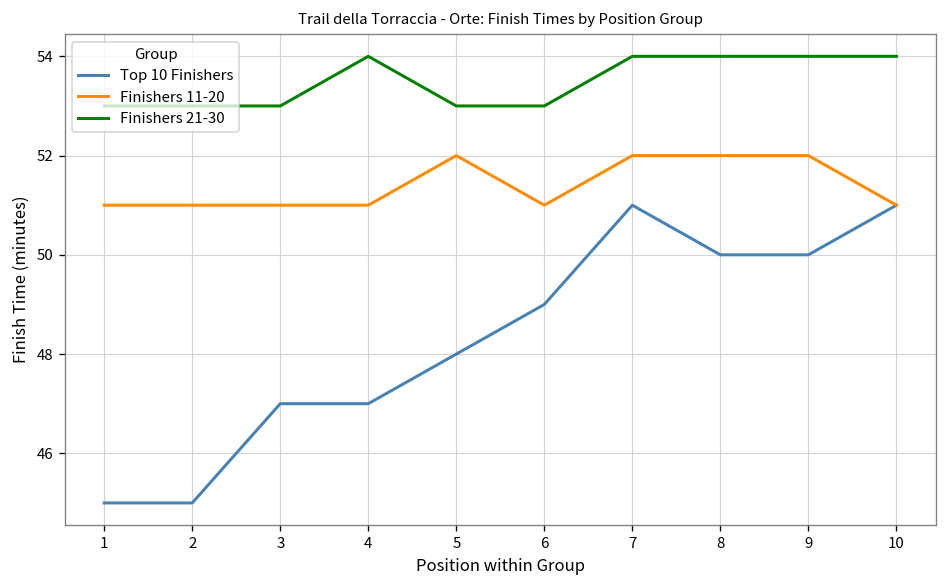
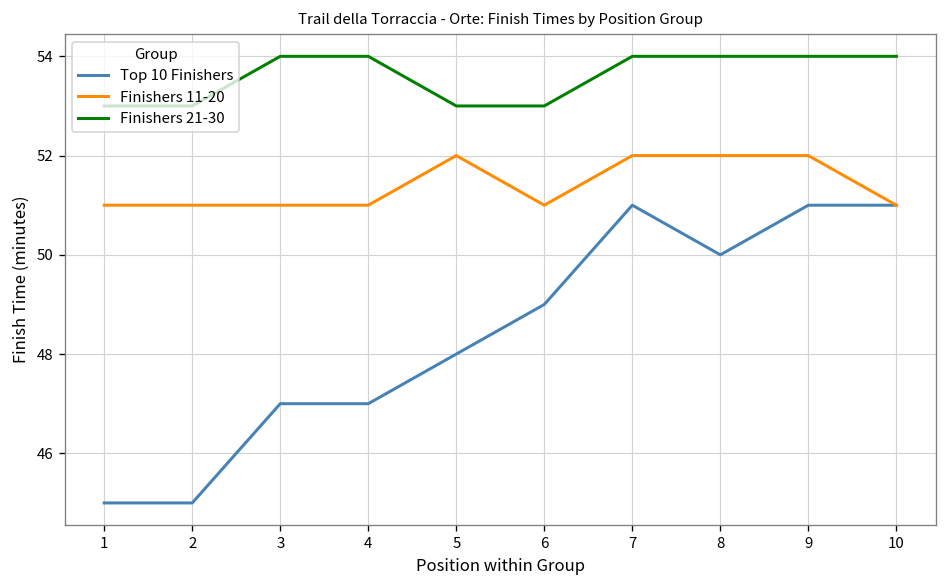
  {
    "Top 10 Finishers": {
      "1": 45,
      "2": 45,
      "3": 47,
      "4": 47,
      "5": 48,
      "6": 49,
      "7": 51,
      "8": 50,
-     "9": 50
+     "9": 51
    },
    "Finishers 11-20": {
      "1": 51,
      "2": 51,
      "3": 51,
      "4": 51,
      "5": 52,
      "6": 51,
      "7": 52,
      "8": 52,
      "9": 52
    },
    "Finishers 21-30": {
-     "3": 53,
+     "3": 54,
      "4": 54,
      "5": 53,
      "6": 53,
      "7": 54,
      "8": 54,
      "9": 54,
      "10": 54
    }
  }
